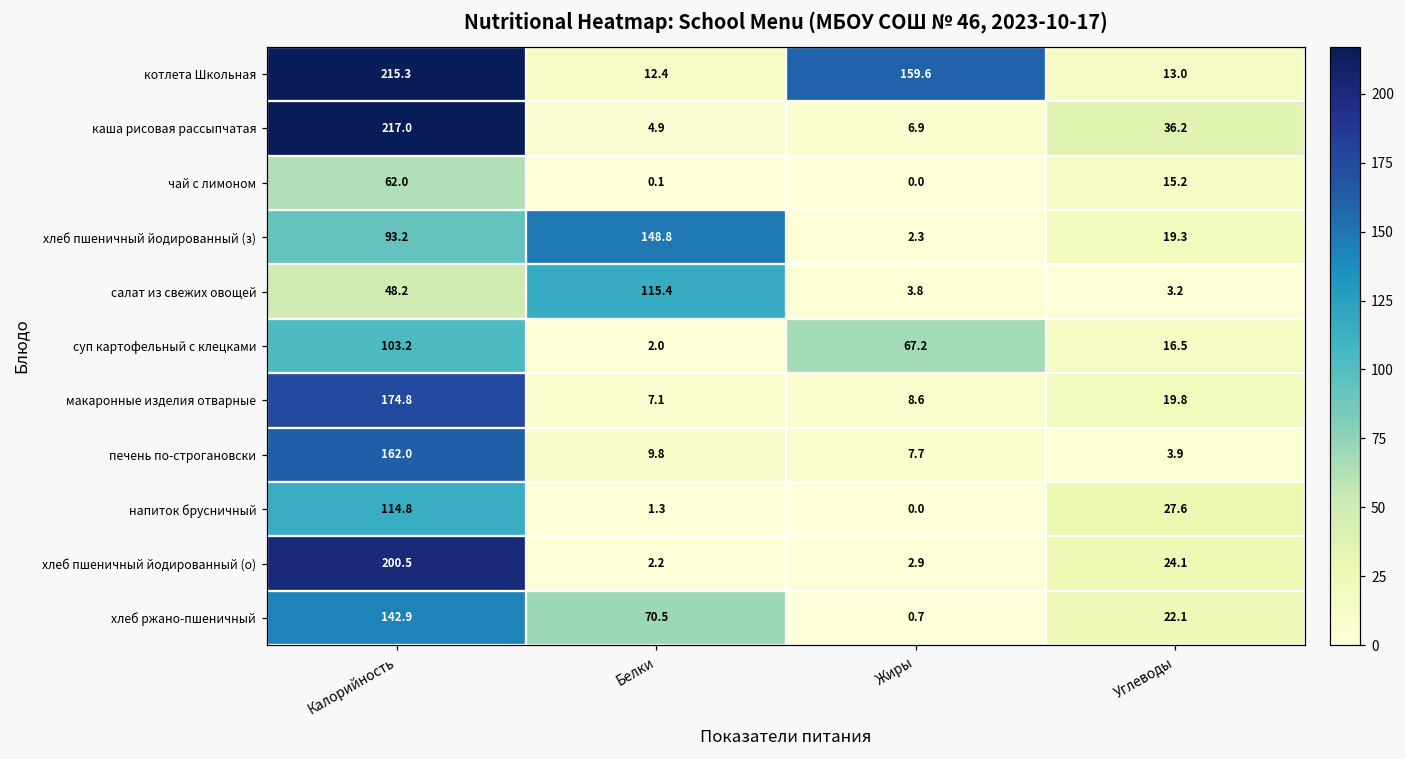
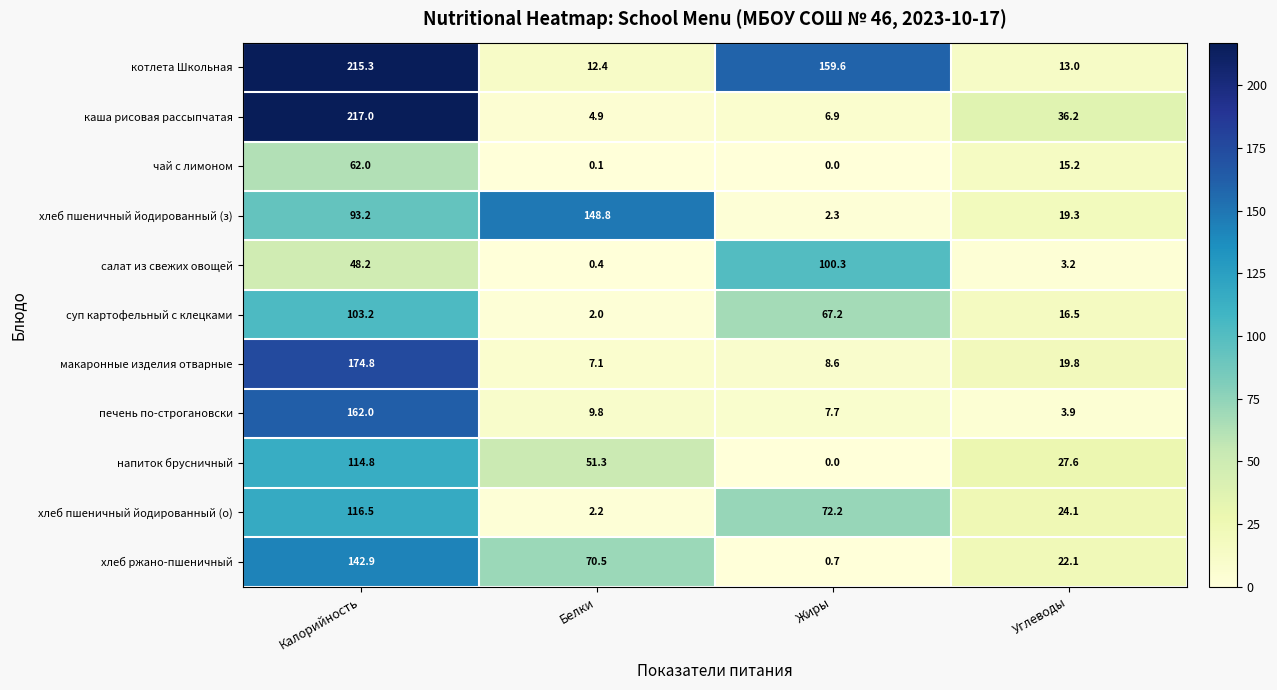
  {
    "котлета Школьная": {
      "Калорийность": 215.3,
      "Белки": 12.4,
      "Жиры": 159.6,
      "Углеводы": 13.0
    },
    "каша рисовая рассыпчатая": {
      "Калорийность": 217.0,
      "Белки": 4.9,
      "Жиры": 6.9,
      "Углеводы": 36.2
    },
    "чай с лимоном": {
      "Калорийность": 62.0,
      "Белки": 0.1,
      "Жиры": 0.0,
      "Углеводы": 15.2
    },
    "хлеб пшеничный йодированный (з)": {
      "Калорийность": 93.2,
      "Белки": 148.8,
      "Жиры": 2.3,
      "Углеводы": 19.3
    },
    "салат из свежих овощей": {
      "Калорийность": 48.2,
-     "Белки": 115.4,
-     "Жиры": 3.8,
+     "Белки": 0.4,
+     "Жиры": 100.3,
      "Углеводы": 3.2
    },
    "суп картофельный с клецками": {
      "Калорийность": 103.2,
      "Белки": 2.0,
      "Жиры": 67.2,
      "Углеводы": 16.5
    },
    "макаронные изделия отварные": {
      "Калорийность": 174.8,
      "Белки": 7.1,
      "Жиры": 8.6,
      "Углеводы": 19.8
    },
    "печень по-строгановски": {
      "Калорийность": 162.0,
      "Белки": 9.8,
      "Жиры": 7.7,
      "Углеводы": 3.9
    },
    "напиток брусничный": {
      "Калорийность": 114.8,
-     "Белки": 1.3,
+     "Белки": 51.3,
      "Жиры": 0.0,
      "Углеводы": 27.6
    },
    "хлеб пшеничный йодированный (о)": {
-     "Калорийность": 200.5,
+     "Калорийность": 116.5,
      "Белки": 2.2,
-     "Жиры": 2.9,
+     "Жиры": 72.2,
      "Углеводы": 24.1
    },
    "хлеб ржано-пшеничный": {
      "Калорийность": 142.9,
      "Белки": 70.5,
      "Жиры": 0.7,
      "Углеводы": 22.1
    }
  }
